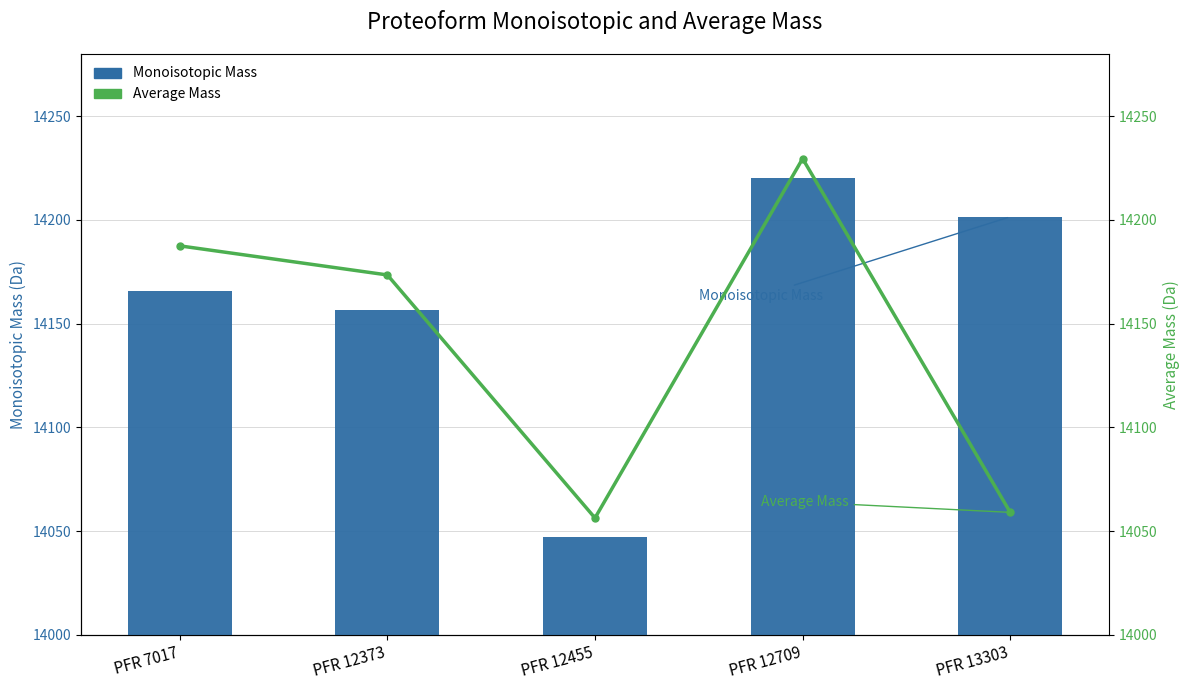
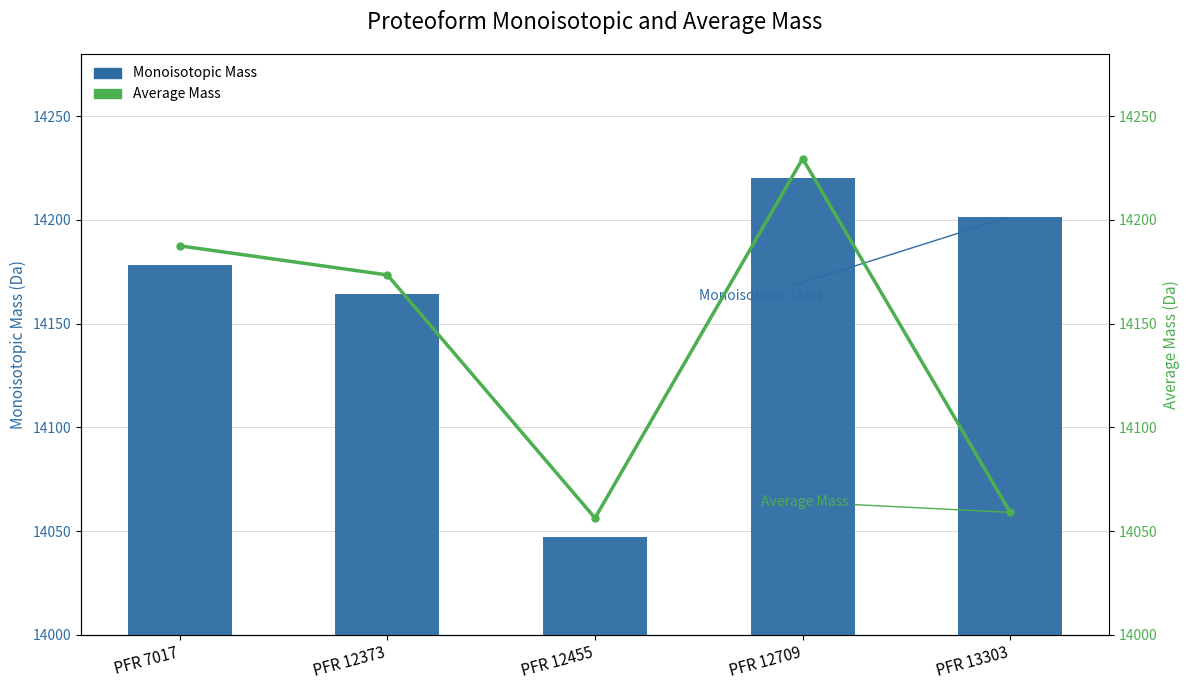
  {
    "Monoisotopic Mass": {
-     "PFR 7017": 14166,
-     "PFR 12373": 14156,
+     "PFR 7017": 14178,
+     "PFR 12373": 14164,
      "PFR 12455": 14047,
      "PFR 12709": 14220,
      "PFR 13303": 14202
    },
    "Average Mass": {
      "PFR 7017": 14188,
      "PFR 12373": 14173,
      "PFR 12455": 14056,
      "PFR 12709": 14230,
      "PFR 13303": 14059
    }
  }
